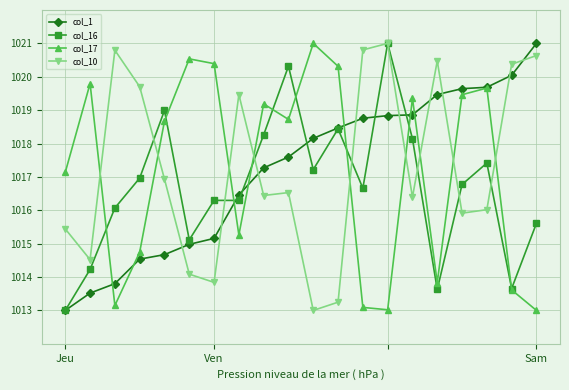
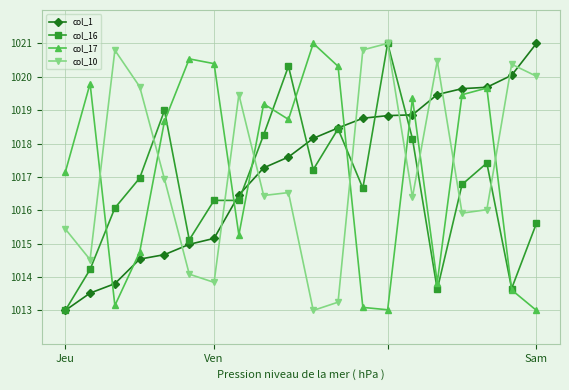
  {
    "col_10": {
      "Jeu": 1015.4,
      "Ven": 1013.8,
-     "Sam": 1020.6
+     "Sam": 1020.0
    }
  }
